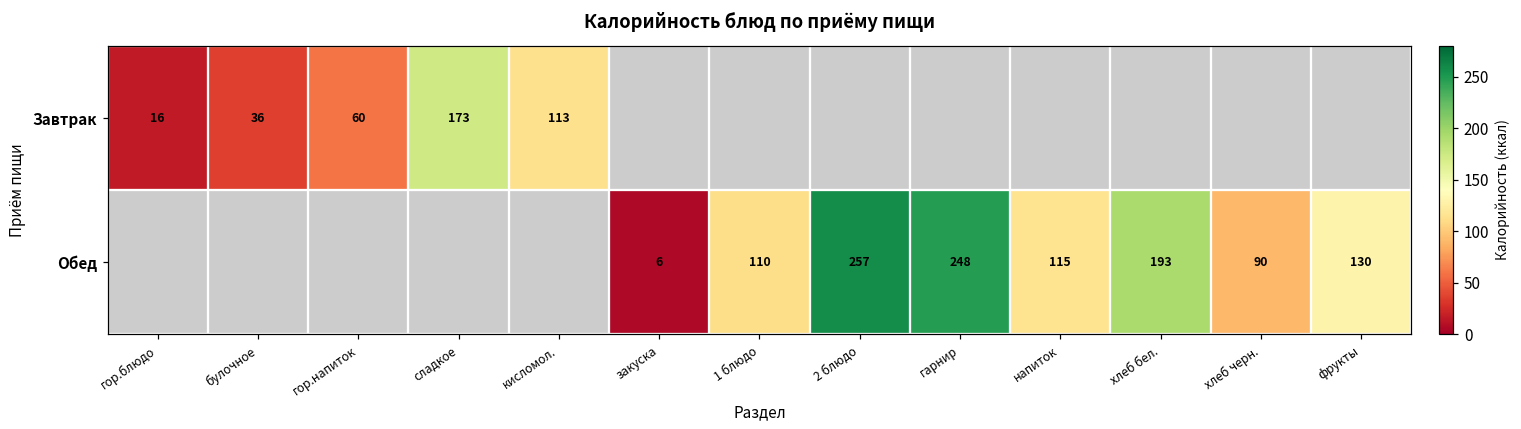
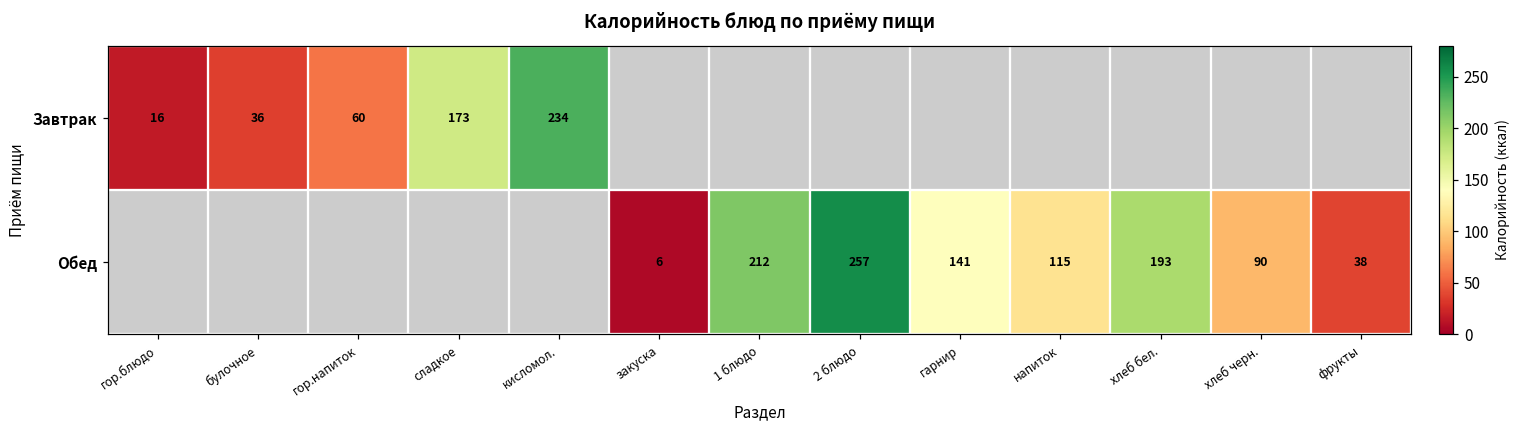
  {
    "Завтрак": {
      "гор.блюдо": 16,
      "булочное": 36,
      "гор.напиток": 60,
      "сладкое": 173,
-     "кисломол.": 113
+     "кисломол.": 234
    },
    "Обед": {
      "закуска": 6,
-     "1 блюдо": 110,
+     "1 блюдо": 212,
      "2 блюдо": 257,
-     "гарнир": 248,
+     "гарнир": 141,
      "напиток": 115,
      "хлеб бел.": 193,
      "хлеб черн.": 90,
-     "фрукты": 130
+     "фрукты": 38
    }
  }
